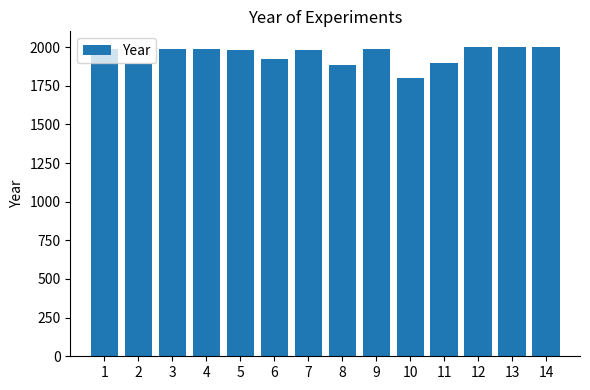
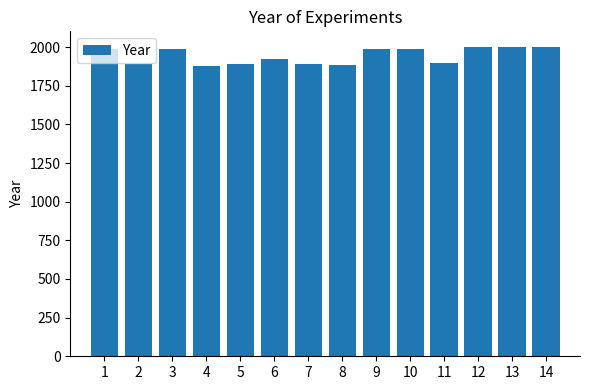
  {
    "2": 1890,
    "3": 1990,
-   "4": 1990,
-   "5": 1980,
+   "4": 1880,
+   "5": 1890,
    "6": 1920,
-   "7": 1980,
+   "7": 1890,
    "8": 1890,
    "9": 1990,
-   "10": 1800,
+   "10": 1990,
    "11": 1900,
    "12": 2000,
    "13": 2000,
    "14": 2000
  }
